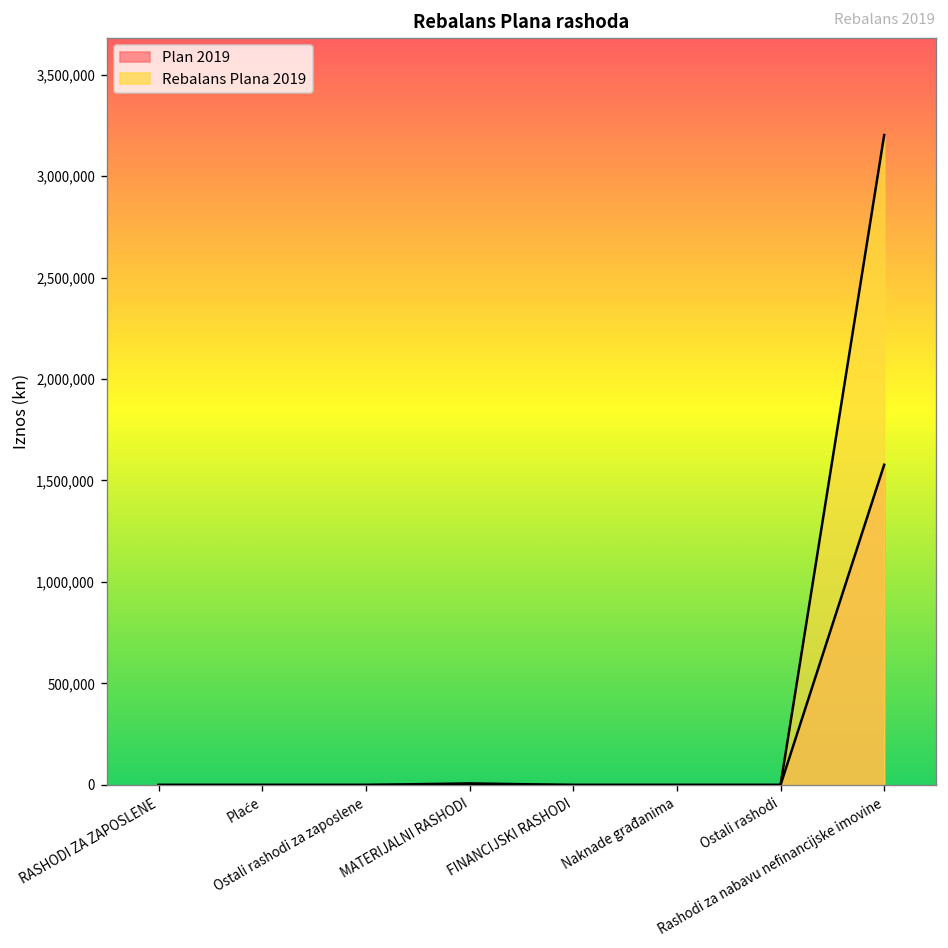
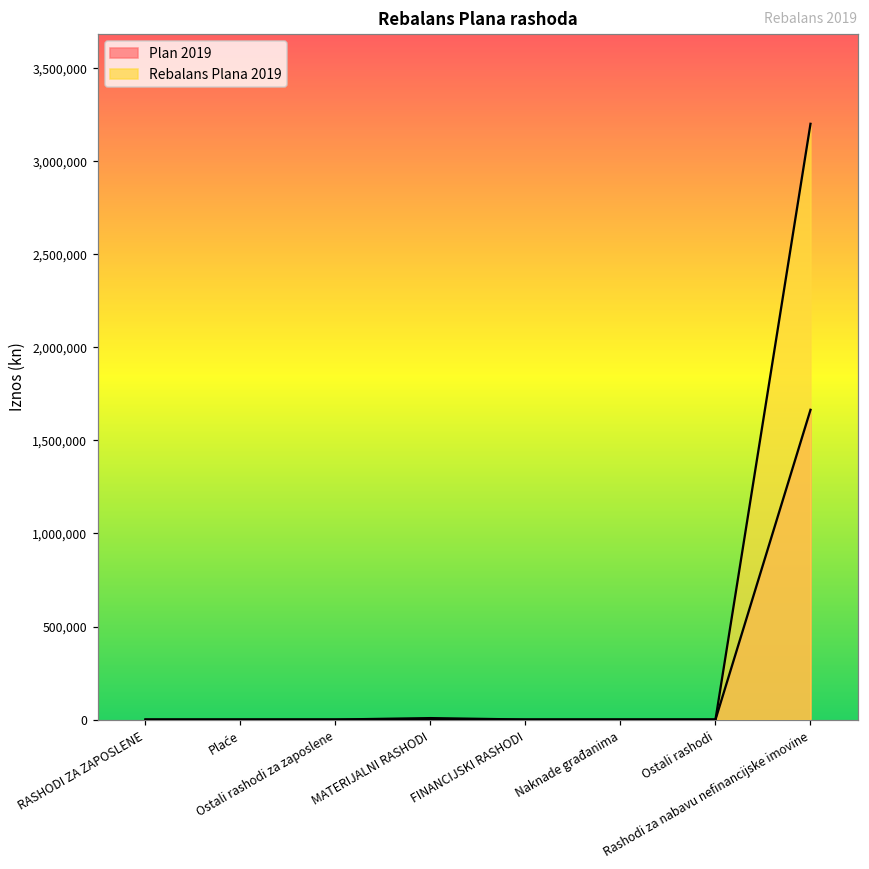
  {
    "Plan 2019": {
-     "Rashodi za nabavu nefinancijske imovine": "1,580,000"
+     "Rashodi za nabavu nefinancijske imovine": "1,660,000"
    },
    "Rebalans Plana 2019": {
      "Rashodi za nabavu nefinancijske imovine": "3,200,000"
    }
  }
